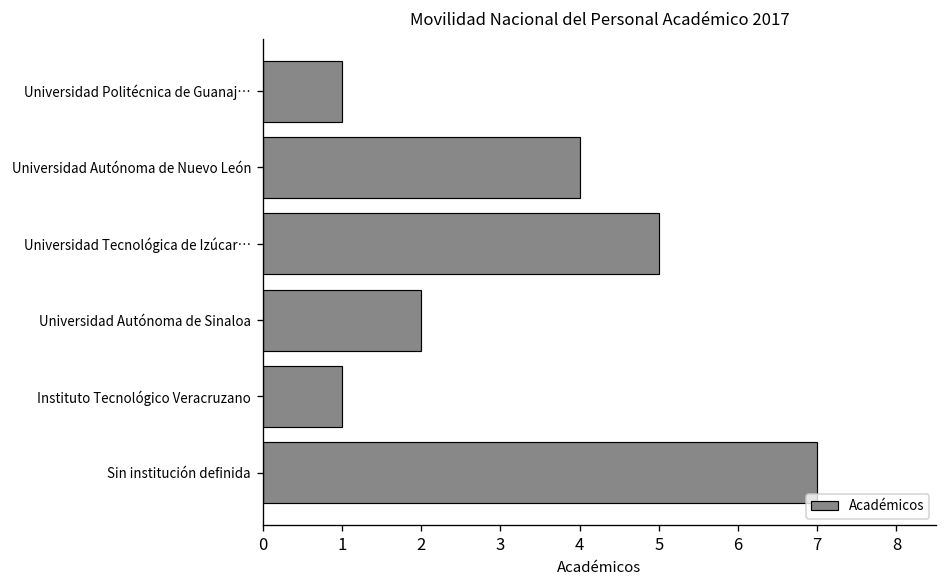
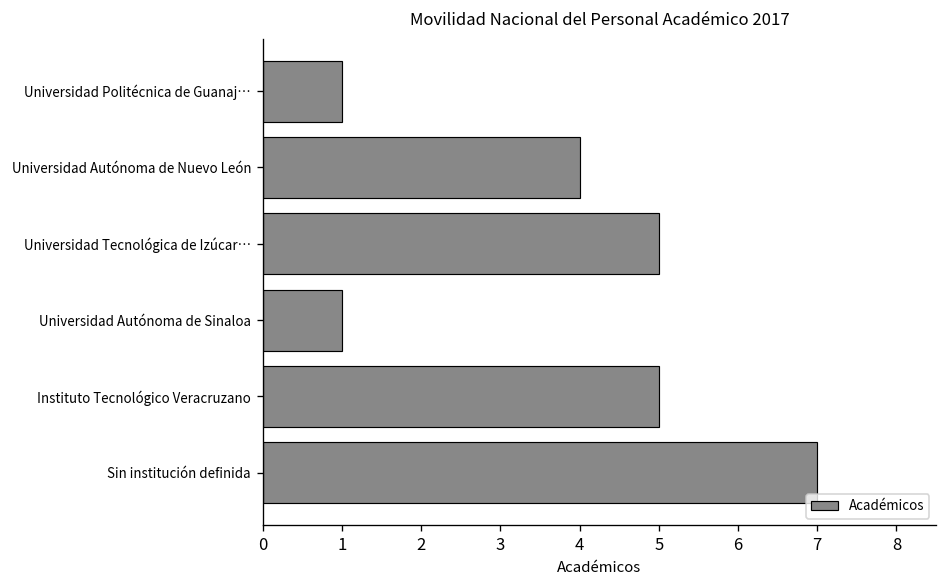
  {
    "Universidad Politécnica de Guanaj…": 1,
    "Universidad Autónoma de Nuevo León": 4,
    "Universidad Tecnológica de Izúcar…": 5,
-   "Universidad Autónoma de Sinaloa": 2,
-   "Instituto Tecnológico Veracruzano": 1,
+   "Universidad Autónoma de Sinaloa": 1,
+   "Instituto Tecnológico Veracruzano": 5,
    "Sin institución definida": 7
  }
